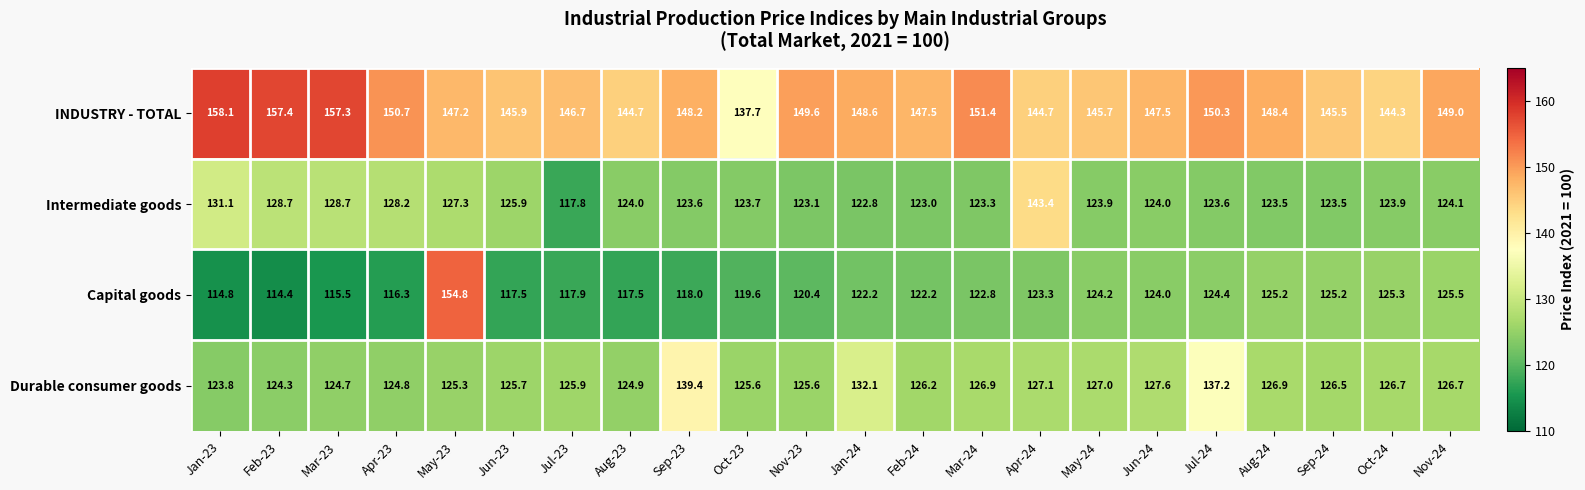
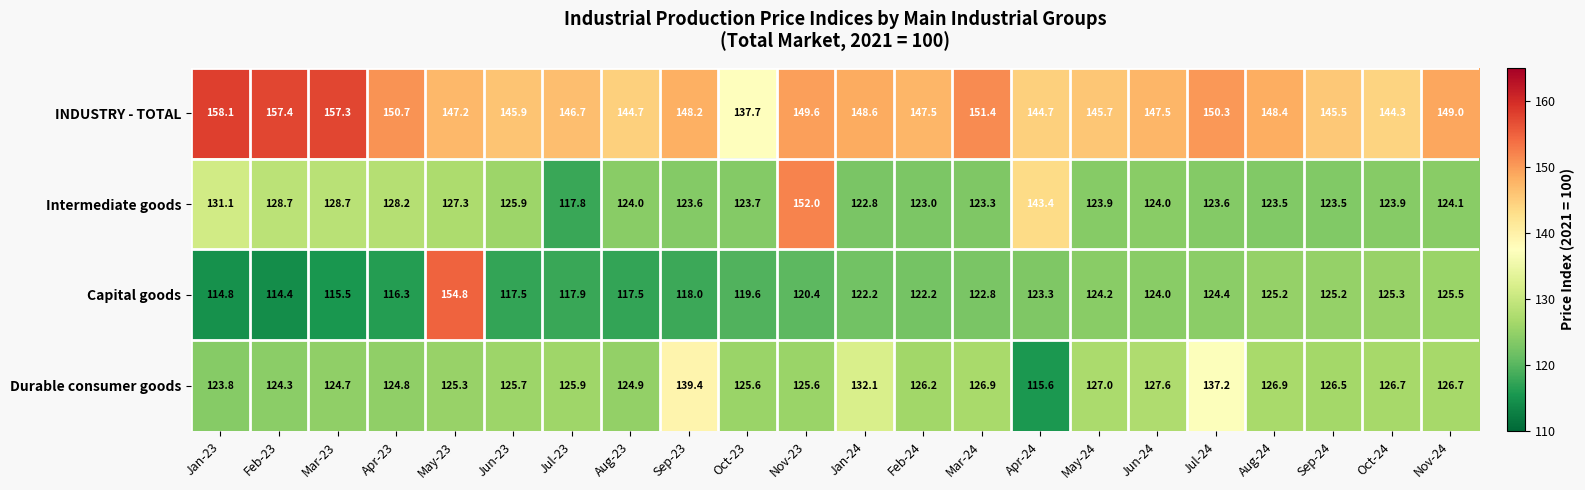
  {
    "INDUSTRY - TOTAL": {
      "Jan-23": 158.1,
      "Feb-23": 157.4,
      "Mar-23": 157.3,
      "Apr-23": 150.7,
      "May-23": 147.2,
      "Jun-23": 145.9,
      "Jul-23": 146.7,
      "Aug-23": 144.7,
      "Sep-23": 148.2,
      "Oct-23": 137.7,
      "Nov-23": 149.6,
      "Jan-24": 148.6,
      "Feb-24": 147.5,
      "Mar-24": 151.4,
      "Apr-24": 144.7,
      "May-24": 145.7,
      "Jun-24": 147.5,
      "Jul-24": 150.3,
      "Aug-24": 148.4,
      "Sep-24": 145.5,
      "Oct-24": 144.3,
      "Nov-24": 149.0
    },
    "Intermediate goods": {
      "Jan-23": 131.1,
      "Feb-23": 128.7,
      "Mar-23": 128.7,
      "Apr-23": 128.2,
      "May-23": 127.3,
      "Jun-23": 125.9,
      "Jul-23": 117.8,
      "Aug-23": 124.0,
      "Sep-23": 123.6,
      "Oct-23": 123.7,
-     "Nov-23": 123.1,
+     "Nov-23": 152.0,
      "Jan-24": 122.8,
      "Feb-24": 123.0,
      "Mar-24": 123.3,
      "Apr-24": 143.4,
      "May-24": 123.9,
      "Jun-24": 124.0,
      "Jul-24": 123.6,
      "Aug-24": 123.5,
      "Sep-24": 123.5,
      "Oct-24": 123.9,
      "Nov-24": 124.1
    },
    "Capital goods": {
      "Jan-23": 114.8,
      "Feb-23": 114.4,
      "Mar-23": 115.5,
      "Apr-23": 116.3,
      "May-23": 154.8,
      "Jun-23": 117.5,
      "Jul-23": 117.9,
      "Aug-23": 117.5,
      "Sep-23": 118.0,
      "Oct-23": 119.6,
      "Nov-23": 120.4,
      "Jan-24": 122.2,
      "Feb-24": 122.2,
      "Mar-24": 122.8,
      "Apr-24": 123.3,
      "May-24": 124.2,
      "Jun-24": 124.0,
      "Jul-24": 124.4,
      "Aug-24": 125.2,
      "Sep-24": 125.2,
      "Oct-24": 125.3,
      "Nov-24": 125.5
    },
    "Durable consumer goods": {
      "Jan-23": 123.8,
      "Feb-23": 124.3,
      "Mar-23": 124.7,
      "Apr-23": 124.8,
      "May-23": 125.3,
      "Jun-23": 125.7,
      "Jul-23": 125.9,
      "Aug-23": 124.9,
      "Sep-23": 139.4,
      "Oct-23": 125.6,
      "Nov-23": 125.6,
      "Jan-24": 132.1,
      "Feb-24": 126.2,
      "Mar-24": 126.9,
-     "Apr-24": 127.1,
+     "Apr-24": 115.6,
      "May-24": 127.0,
      "Jun-24": 127.6,
      "Jul-24": 137.2,
      "Aug-24": 126.9,
      "Sep-24": 126.5,
      "Oct-24": 126.7,
      "Nov-24": 126.7
    }
  }
